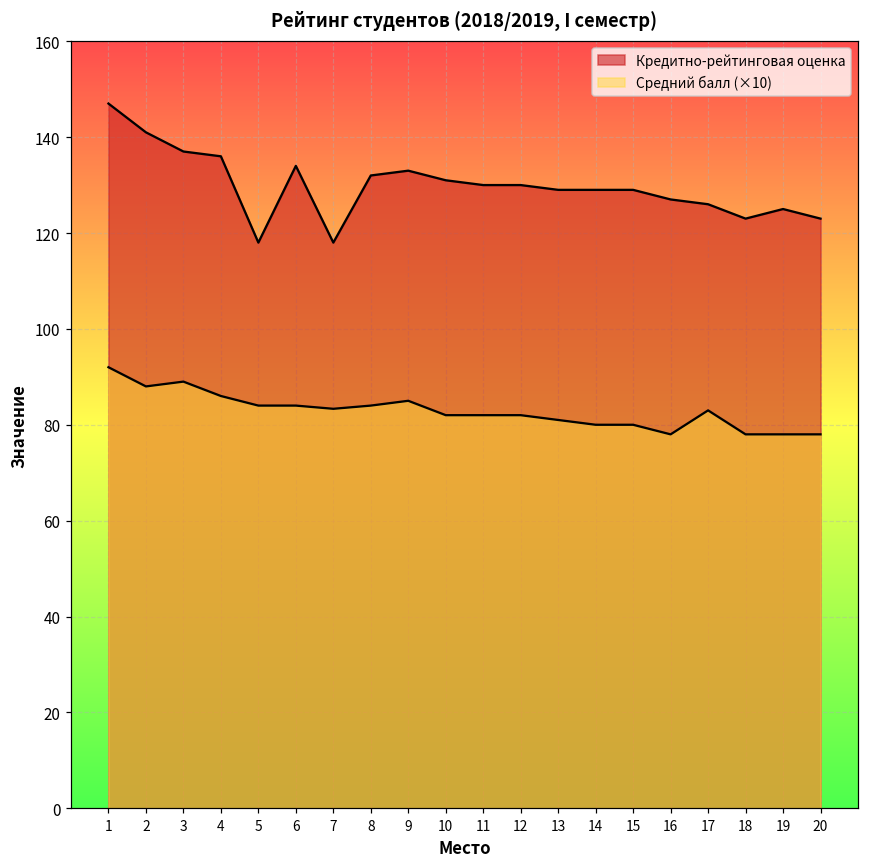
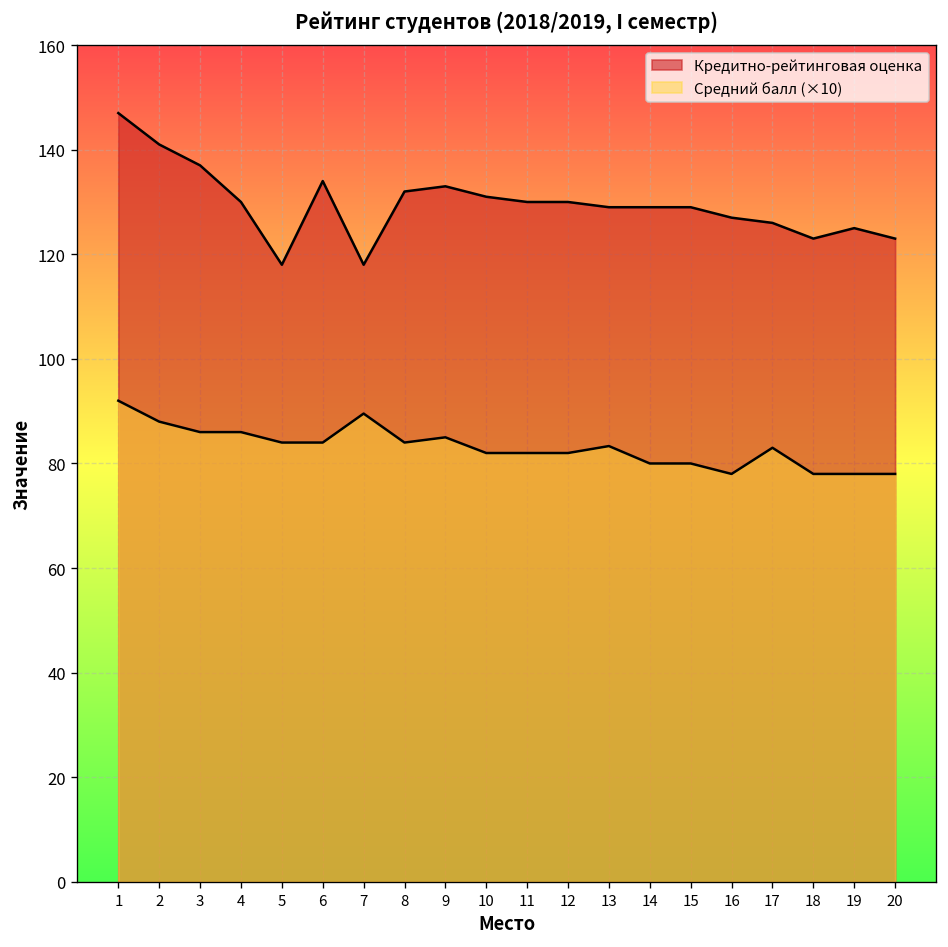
  {
    "Кредитно-рейтинговая оценка": {
      "1": 147,
      "2": 141,
      "3": 137,
-     "4": 136,
+     "4": 130,
      "5": 118,
      "6": 134,
      "7": 118,
      "8": 132,
      "9": 133,
      "10": 131,
      "11": 130,
      "12": 130,
      "13": 129,
      "14": 129,
      "15": 129,
      "16": 127,
      "17": 126,
      "18": 123,
      "19": 125,
      "20": 123
    },
    "Средний балл (×10)": {
      "1": 92,
      "2": 88,
-     "3": 89,
+     "3": 86,
      "4": 86,
      "5": 84,
      "6": 84,
-     "7": 83,
+     "7": 90,
      "8": 84,
      "9": 85,
      "10": 82,
      "11": 82,
      "12": 82,
-     "13": 81,
+     "13": 83,
      "14": 80,
      "15": 80,
      "16": 78,
      "17": 83,
      "18": 78,
      "19": 78,
      "20": 78
    }
  }
